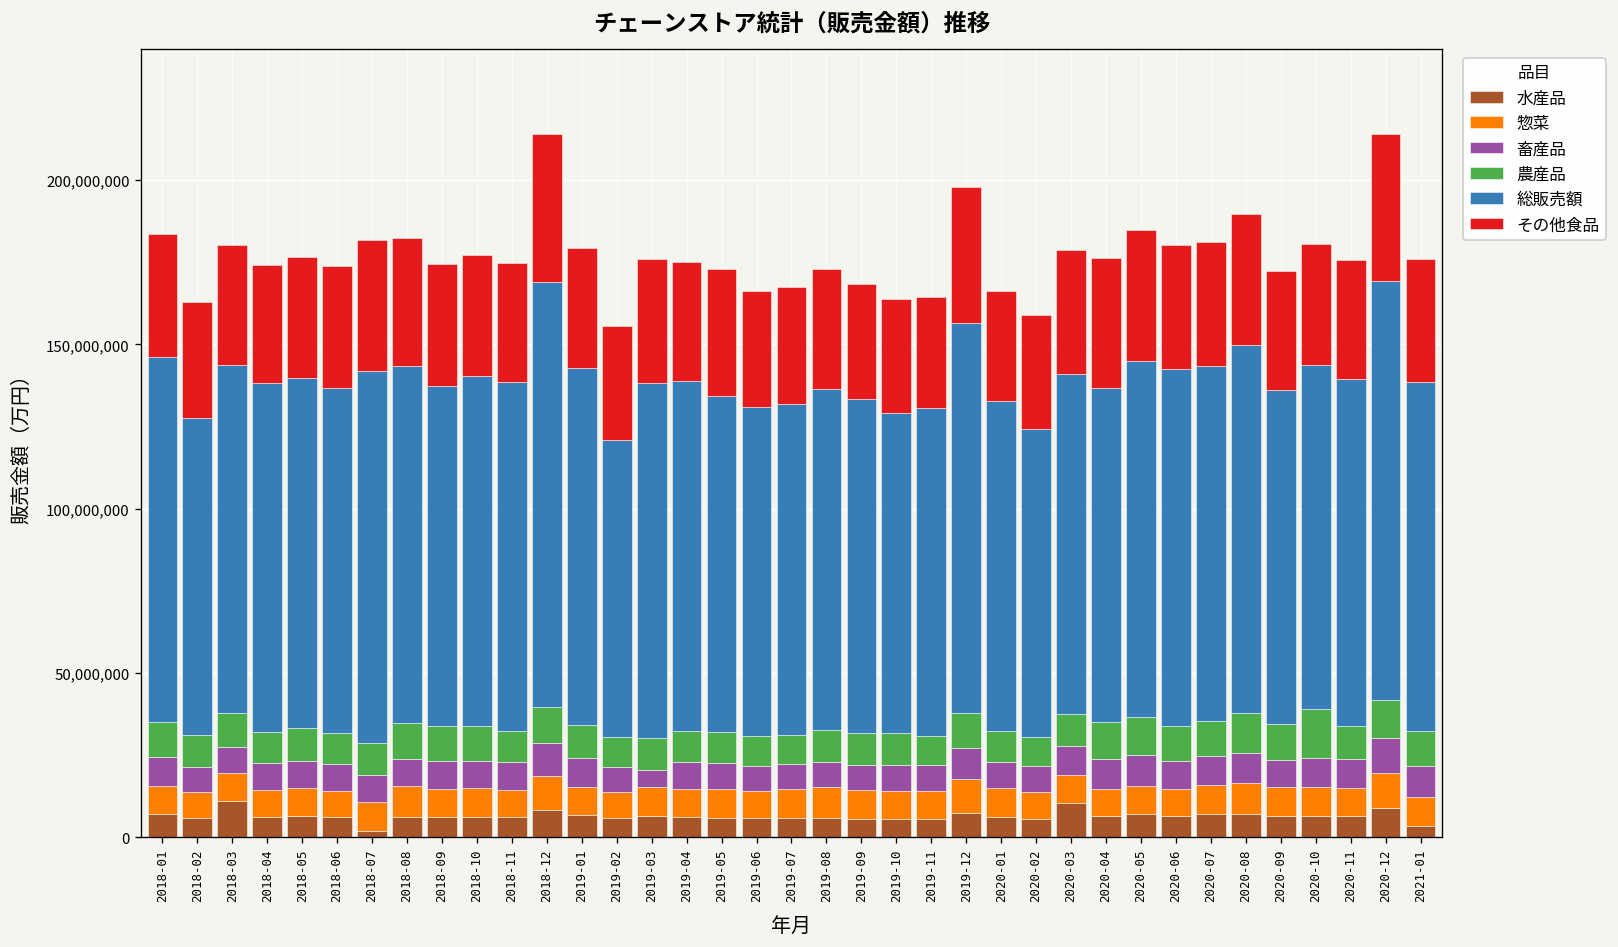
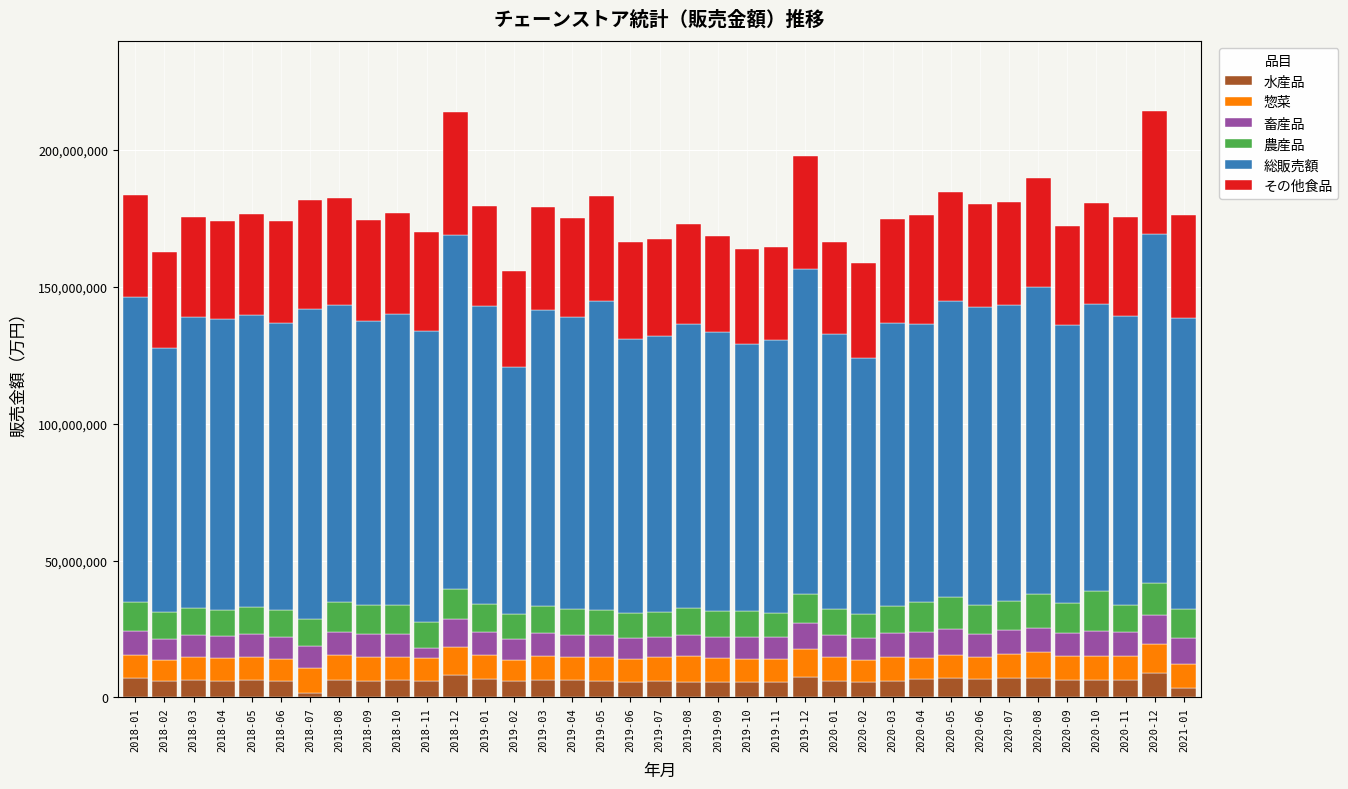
  {
    "水産品": {
      "2018-01": "7,000,000",
      "2018-02": "6,000,000",
-     "2018-03": "11,000,000",
+     "2018-03": "6,000,000",
      "2018-04": "6,000,000",
      "2018-05": "6,000,000",
      "2018-06": "6,000,000",
      "2018-07": "2,000,000",
      "2018-08": "6,000,000",
      "2018-09": "6,000,000",
      "2018-10": "6,000,000",
      "2018-11": "6,000,000",
      "2018-12": "8,000,000",
      "2019-01": "7,000,000",
      "2019-02": "6,000,000",
      "2019-03": "7,000,000",
      "2019-04": "6,000,000",
      "2019-05": "6,000,000",
      "2019-06": "6,000,000",
      "2019-07": "6,000,000",
      "2019-08": "6,000,000",
      "2019-09": "6,000,000",
      "2019-10": "6,000,000",
      "2019-11": "6,000,000",
      "2019-12": "7,000,000",
      "2020-01": "6,000,000",
      "2020-02": "6,000,000",
-     "2020-03": "10,000,000",
+     "2020-03": "6,000,000",
      "2020-04": "7,000,000",
      "2020-05": "7,000,000",
      "2020-06": "7,000,000",
      "2020-07": "7,000,000",
      "2020-08": "7,000,000",
      "2020-09": "6,000,000",
      "2020-10": "6,000,000",
      "2020-11": "6,000,000",
      "2020-12": "9,000,000",
      "2021-01": "3,000,000"
    },
    "畜産品": {
      "2018-01": "9,000,000",
      "2018-02": "8,000,000",
      "2018-03": "8,000,000",
      "2018-04": "8,000,000",
      "2018-05": "8,000,000",
      "2018-06": "8,000,000",
      "2018-07": "8,000,000",
      "2018-08": "8,000,000",
      "2018-09": "8,000,000",
      "2018-10": "8,000,000",
-     "2018-11": "8,000,000",
+     "2018-11": "4,000,000",
      "2018-12": "10,000,000",
      "2019-01": "9,000,000",
      "2019-02": "8,000,000",
-     "2019-03": "5,000,000",
+     "2019-03": "8,000,000",
      "2019-04": "8,000,000",
      "2019-05": "8,000,000",
      "2019-06": "8,000,000",
      "2019-07": "8,000,000",
      "2019-08": "8,000,000",
      "2019-09": "8,000,000",
      "2019-10": "8,000,000",
      "2019-11": "8,000,000",
      "2019-12": "9,000,000",
      "2020-01": "8,000,000",
      "2020-02": "8,000,000",
      "2020-03": "9,000,000",
      "2020-04": "9,000,000",
      "2020-05": "10,000,000",
      "2020-06": "9,000,000",
      "2020-07": "9,000,000",
      "2020-08": "9,000,000",
      "2020-09": "8,000,000",
      "2020-10": "9,000,000",
      "2020-11": "9,000,000",
      "2020-12": "11,000,000",
      "2021-01": "9,000,000"
    },
    "総販売額": {
      "2018-01": "111,000,000",
      "2018-02": "96,000,000",
      "2018-03": "106,000,000",
      "2018-04": "106,000,000",
      "2018-05": "107,000,000",
      "2018-06": "105,000,000",
      "2018-07": "113,000,000",
      "2018-08": "109,000,000",
      "2018-09": "104,000,000",
      "2018-10": "106,000,000",
      "2018-11": "106,000,000",
      "2018-12": "129,000,000",
      "2019-01": "109,000,000",
      "2019-02": "90,000,000",
      "2019-03": "108,000,000",
      "2019-04": "106,000,000",
-     "2019-05": "102,000,000",
+     "2019-05": "113,000,000",
      "2019-06": "100,000,000",
      "2019-07": "101,000,000",
      "2019-08": "104,000,000",
      "2019-09": "102,000,000",
      "2019-10": "98,000,000",
      "2019-11": "100,000,000",
      "2019-12": "119,000,000",
      "2020-01": "100,000,000",
      "2020-02": "94,000,000",
      "2020-03": "103,000,000",
      "2020-04": "102,000,000",
      "2020-05": "108,000,000",
      "2020-06": "109,000,000",
      "2020-07": "108,000,000",
      "2020-08": "112,000,000",
      "2020-09": "102,000,000",
      "2020-10": "105,000,000",
      "2020-11": "106,000,000",
      "2020-12": "128,000,000",
      "2021-01": "106,000,000"
    }
  }
